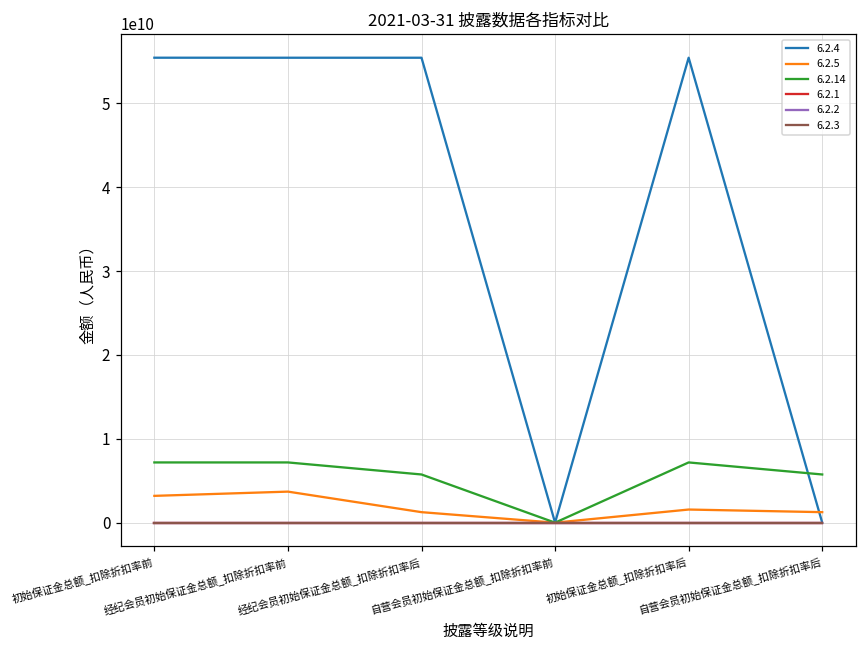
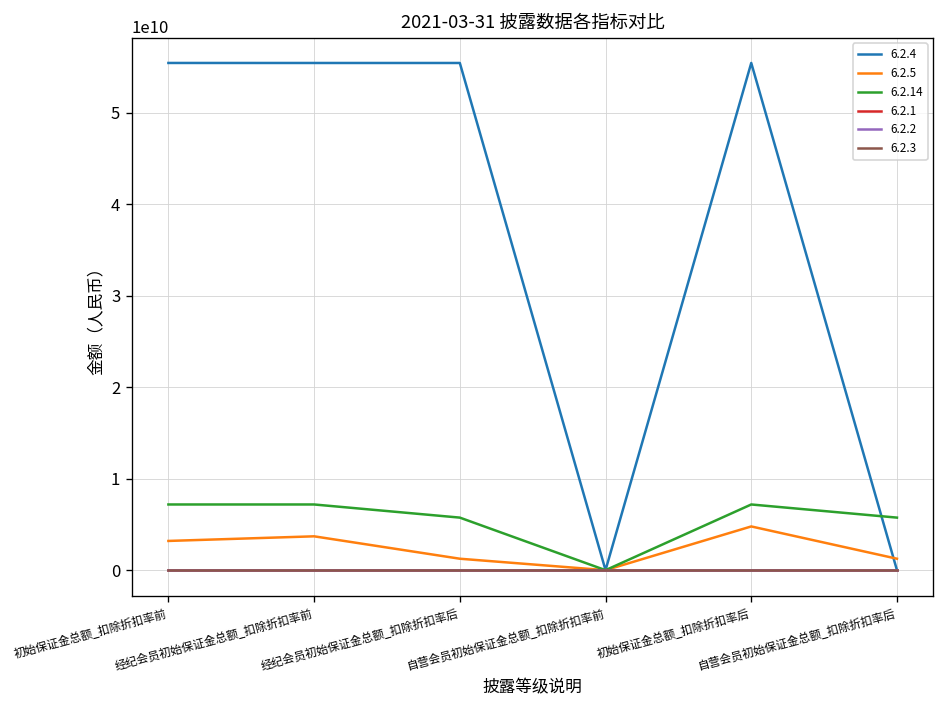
  {
    "6.2.4": {
      "初始保证金总额_扣除折扣率前": 55000000000,
      "经纪会员初始保证金总额_扣除折扣率前": 55000000000,
      "经纪会员初始保证金总额_扣除折扣率后": 55000000000,
      "初始保证金总额_扣除折扣率后": 55000000000
    },
    "6.2.5": {
      "初始保证金总额_扣除折扣率前": 3000000000,
      "经纪会员初始保证金总额_扣除折扣率前": 4000000000,
      "经纪会员初始保证金总额_扣除折扣率后": 1000000000,
-     "初始保证金总额_扣除折扣率后": 2000000000,
+     "初始保证金总额_扣除折扣率后": 5000000000,
      "自营会员初始保证金总额_扣除折扣率后": 1000000000
    },
    "6.2.14": {
      "初始保证金总额_扣除折扣率前": 7000000000,
      "经纪会员初始保证金总额_扣除折扣率前": 7000000000,
      "经纪会员初始保证金总额_扣除折扣率后": 6000000000,
      "初始保证金总额_扣除折扣率后": 7000000000,
      "自营会员初始保证金总额_扣除折扣率后": 6000000000
    },
    "6.2.3": {
      "初始保证金总额_扣除折扣率前": 0,
      "经纪会员初始保证金总额_扣除折扣率前": 0,
      "经纪会员初始保证金总额_扣除折扣率后": 0,
      "初始保证金总额_扣除折扣率后": 0
    }
  }
